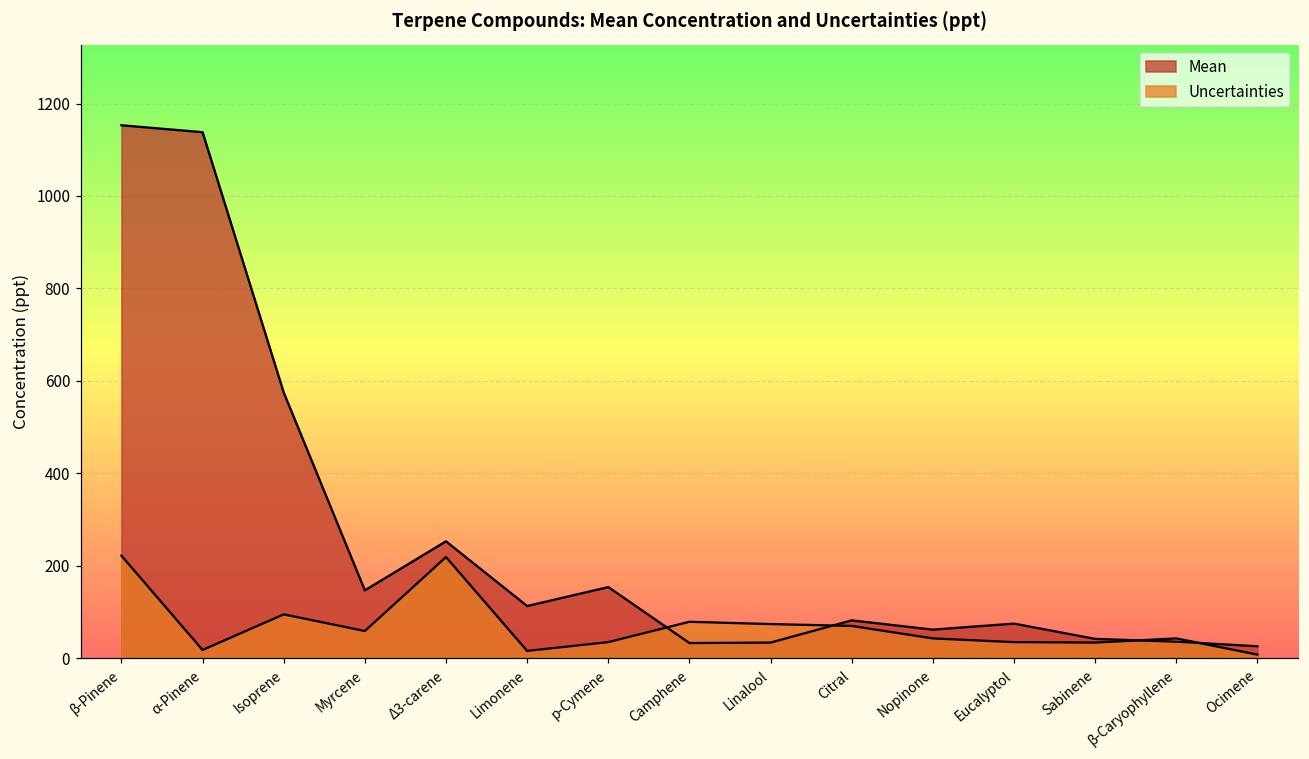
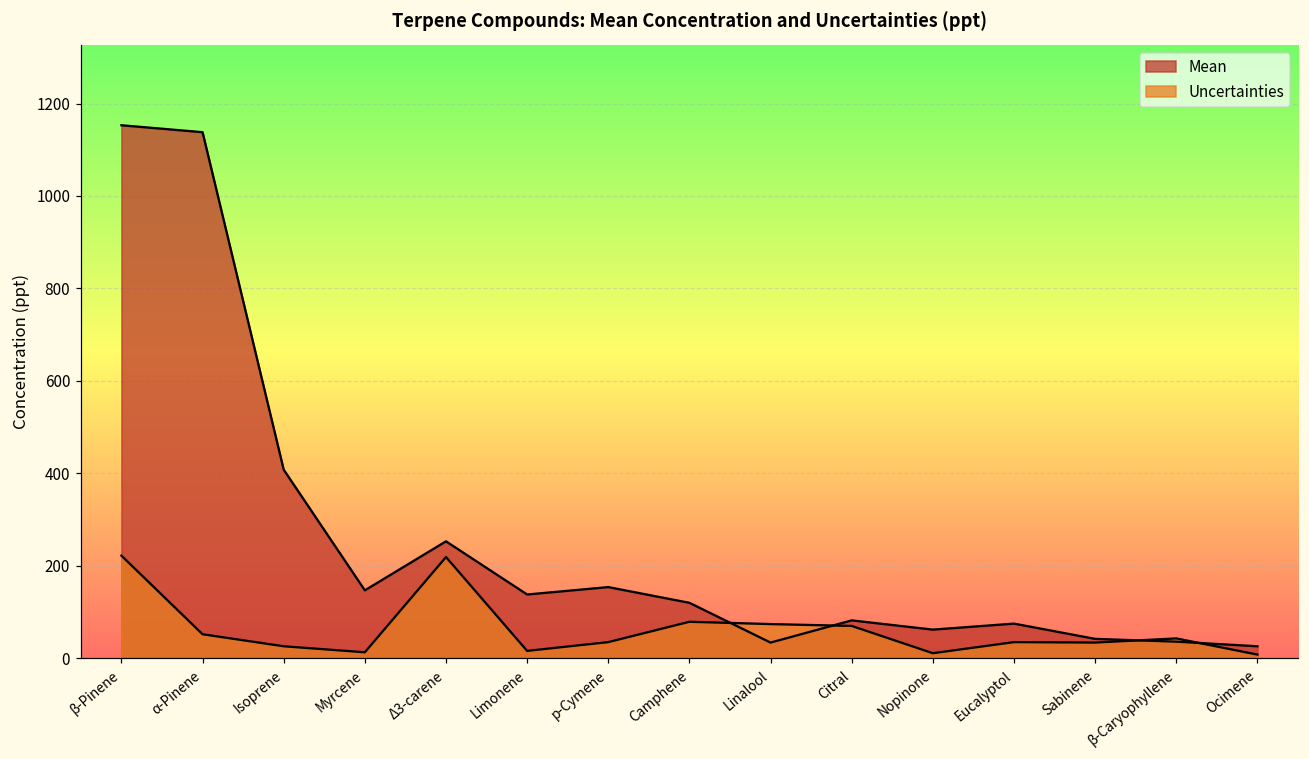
  {
    "Mean": {
      "β-Pinene": 1150,
      "α-Pinene": 1140,
-     "Isoprene": 580,
+     "Isoprene": 410,
      "Myrcene": 150,
      "Δ3-carene": 250,
-     "Limonene": 110,
+     "Limonene": 140,
      "p-Cymene": 150,
-     "Camphene": 30,
+     "Camphene": 120,
      "Linalool": 30,
      "Citral": 80,
      "Nopinone": 60,
      "Eucalyptol": 80,
      "Sabinene": 40,
      "β-Caryophyllene": 40,
      "Ocimene": 30
    },
    "Uncertainties": {
      "β-Pinene": 220,
-     "α-Pinene": 20,
-     "Isoprene": 100,
-     "Myrcene": 60,
+     "α-Pinene": 50,
+     "Isoprene": 30,
+     "Myrcene": 10,
      "Δ3-carene": 220,
      "Limonene": 20,
      "p-Cymene": 40,
      "Camphene": 80,
      "Linalool": 70,
      "Citral": 70,
-     "Nopinone": 40,
+     "Nopinone": 10,
      "Eucalyptol": 40,
      "Sabinene": 30,
      "β-Caryophyllene": 40,
      "Ocimene": 10
    }
  }
